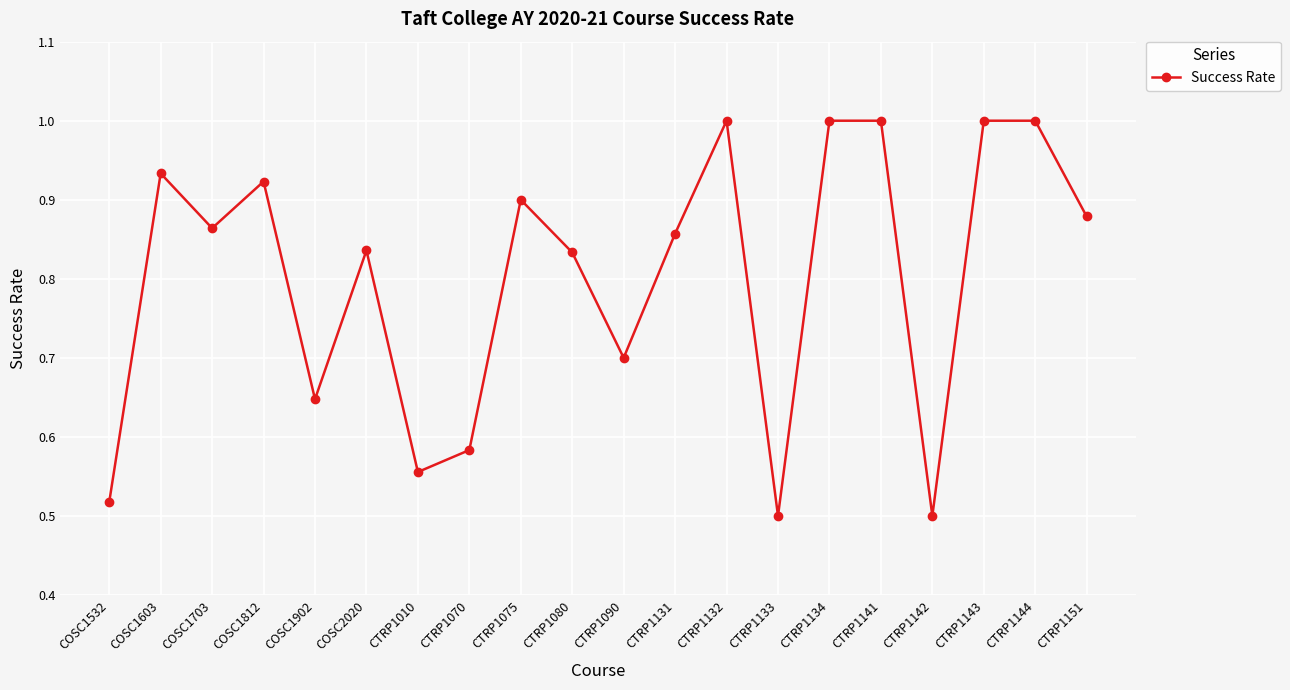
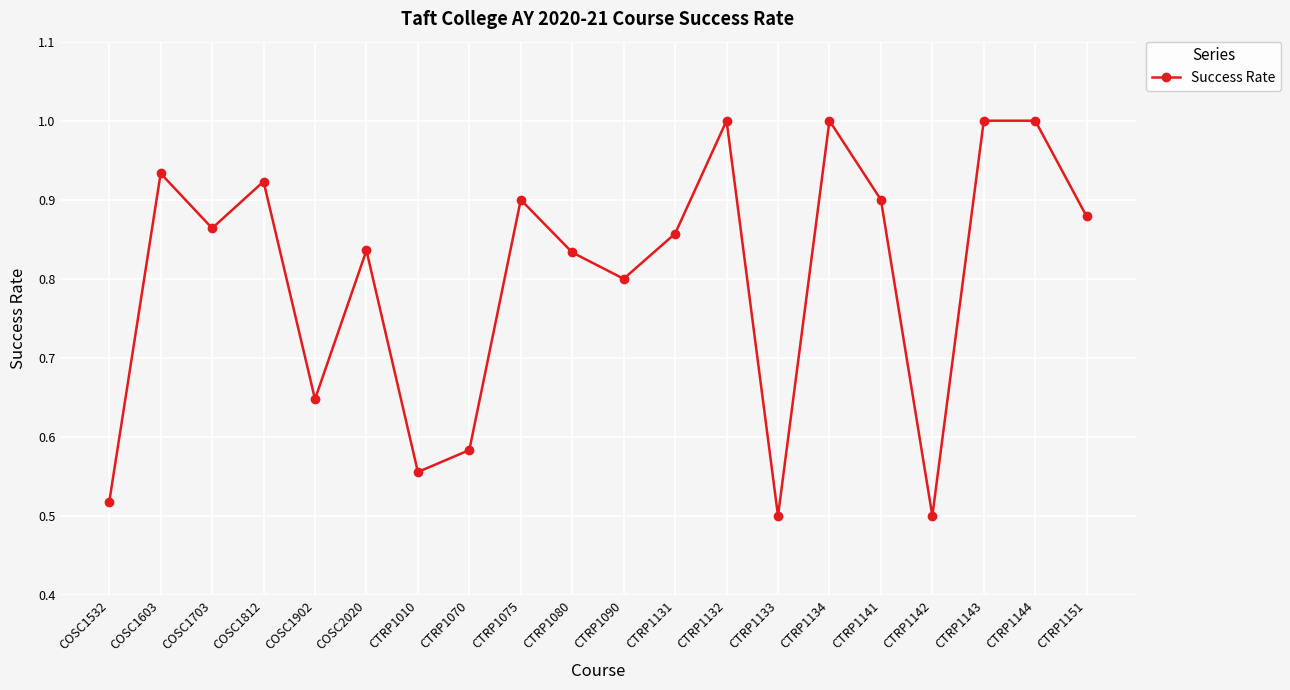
  {
    "COSC1532": 0.52,
    "COSC1603": 0.93,
    "COSC1703": 0.86,
    "COSC1812": 0.92,
    "COSC1902": 0.65,
    "COSC2020": 0.84,
    "CTRP1010": 0.56,
    "CTRP1070": 0.58,
    "CTRP1075": 0.9,
    "CTRP1080": 0.83,
-   "CTRP1090": 0.7,
+   "CTRP1090": 0.8,
    "CTRP1131": 0.86,
    "CTRP1132": 1.0,
    "CTRP1133": 0.5,
    "CTRP1134": 1.0,
-   "CTRP1141": 1.0,
+   "CTRP1141": 0.9,
    "CTRP1142": 0.5,
    "CTRP1143": 1.0,
    "CTRP1144": 1.0,
    "CTRP1151": 0.88
  }
